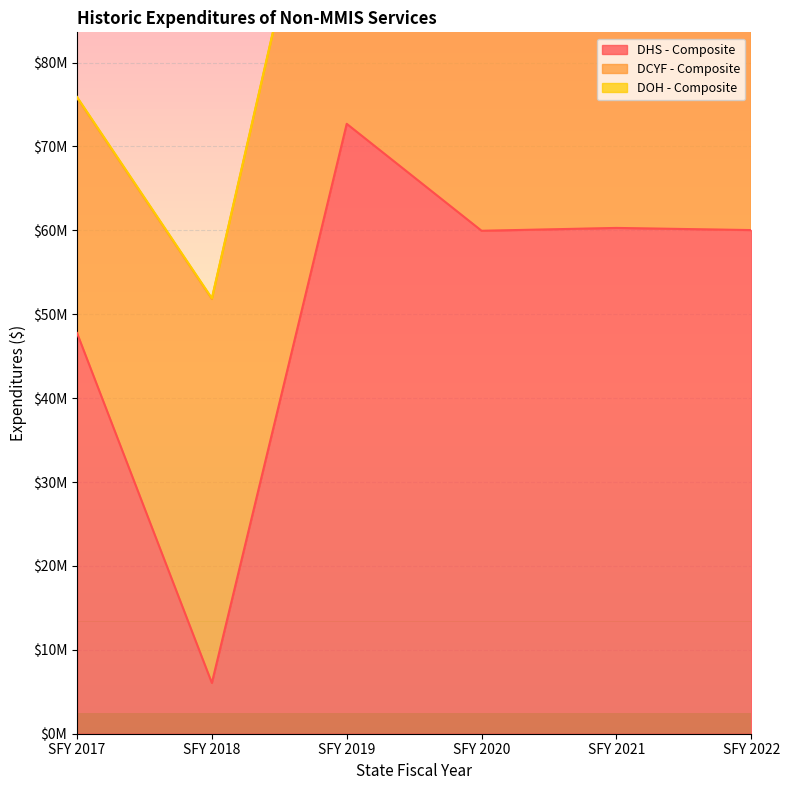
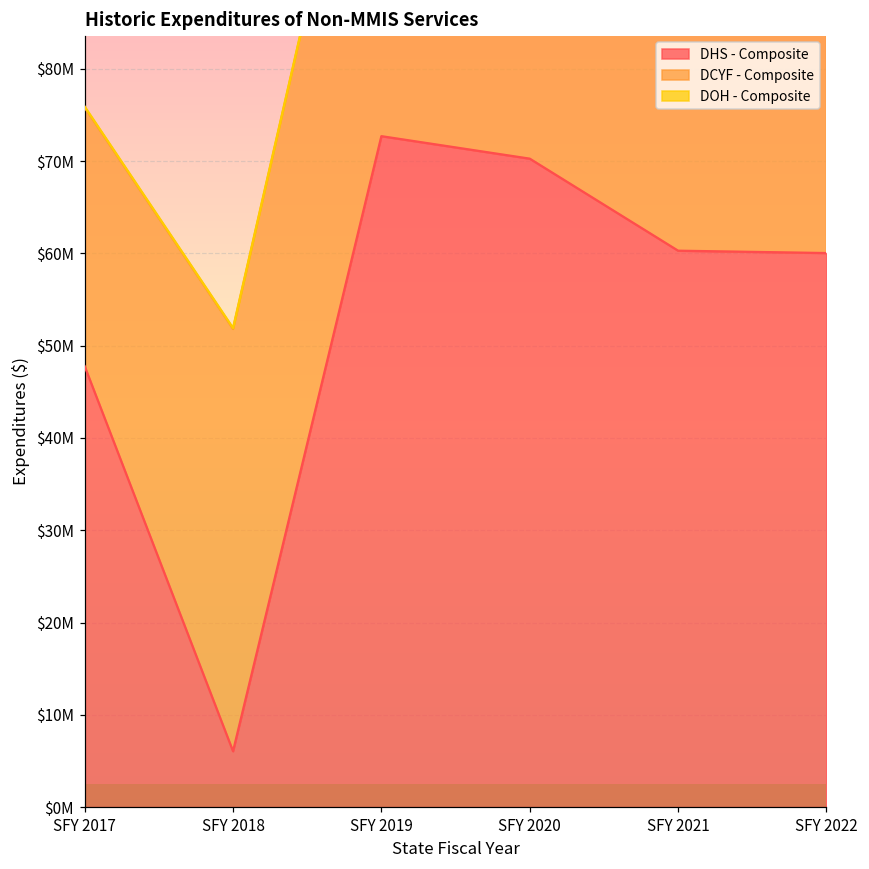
  {
    "DHS - Composite": {
      "SFY 2017": "$48000000",
      "SFY 2018": "$6000000",
      "SFY 2019": "$73000000",
-     "SFY 2020": "$60000000",
+     "SFY 2020": "$70000000",
      "SFY 2021": "$60000000",
      "SFY 2022": "$60000000"
    }
  }
